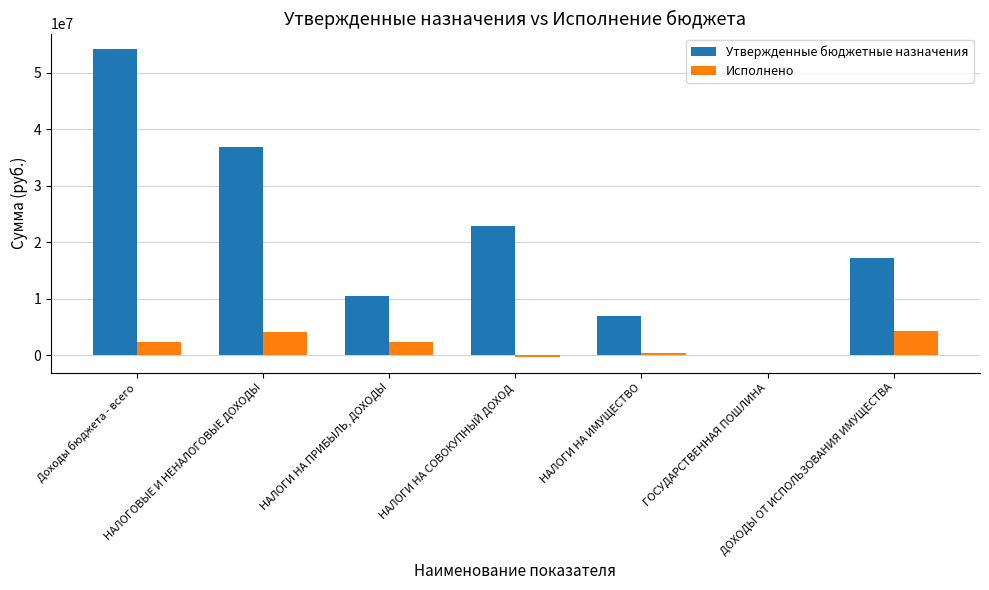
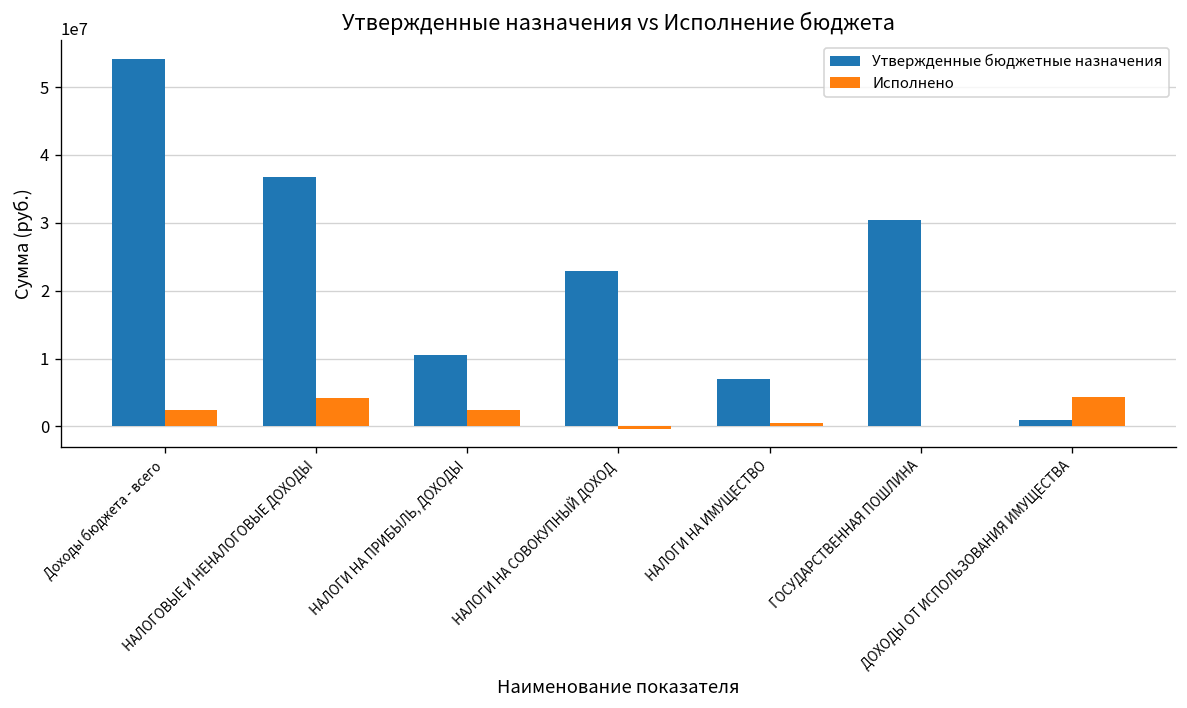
  {
    "Утвержденные бюджетные назначения": {
      "Доходы бюджета - всего": 54000000,
      "НАЛОГОВЫЕ И НЕНАЛОГОВЫЕ ДОХОДЫ": 37000000,
      "НАЛОГИ НА ПРИБЫЛЬ, ДОХОДЫ": 11000000,
      "НАЛОГИ НА СОВОКУПНЫЙ ДОХОД": 23000000,
      "НАЛОГИ НА ИМУЩЕСТВО": 7000000,
-     "ГОСУДАРСТВЕННАЯ ПОШЛИНА": 0,
-     "ДОХОДЫ ОТ ИСПОЛЬЗОВАНИЯ ИМУЩЕСТВА": 17000000
+     "ГОСУДАРСТВЕННАЯ ПОШЛИНА": 30000000,
+     "ДОХОДЫ ОТ ИСПОЛЬЗОВАНИЯ ИМУЩЕСТВА": 1000000
    },
    "Исполнено": {
      "Доходы бюджета - всего": 2000000,
      "НАЛОГОВЫЕ И НЕНАЛОГОВЫЕ ДОХОДЫ": 4000000,
      "НАЛОГИ НА ПРИБЫЛЬ, ДОХОДЫ": 2000000,
      "НАЛОГИ НА ИМУЩЕСТВО": 0,
      "ДОХОДЫ ОТ ИСПОЛЬЗОВАНИЯ ИМУЩЕСТВА": 4000000
    }
  }
